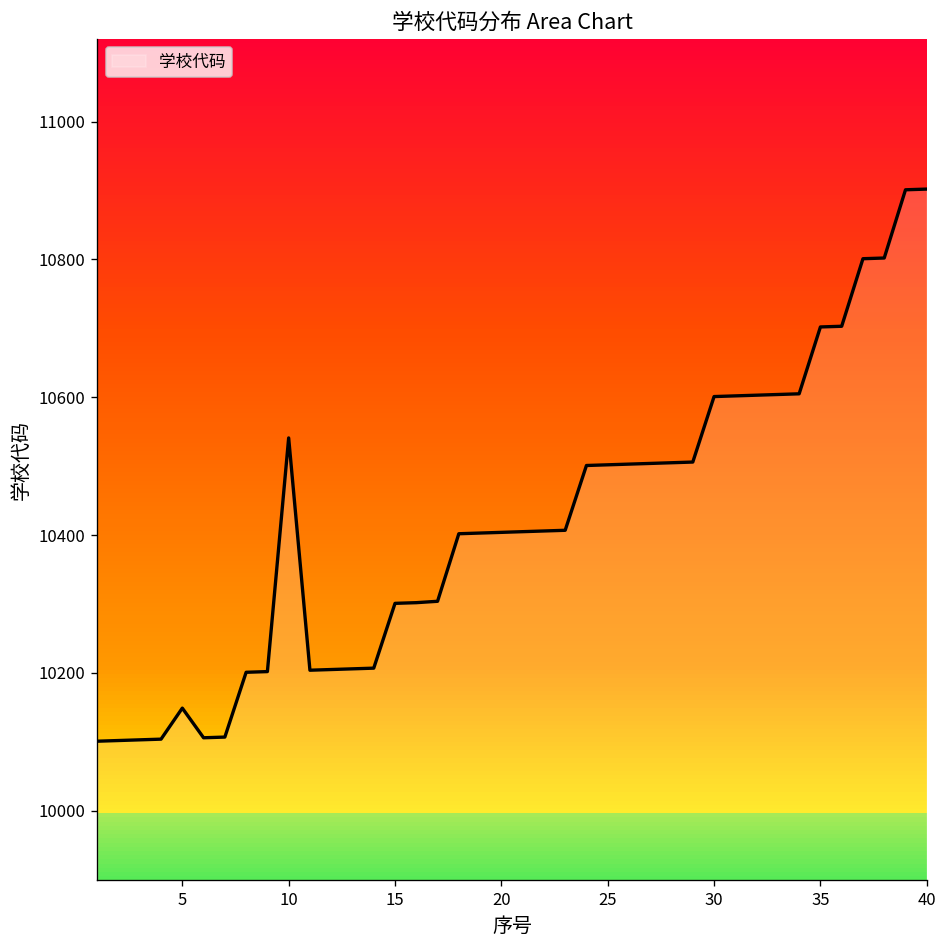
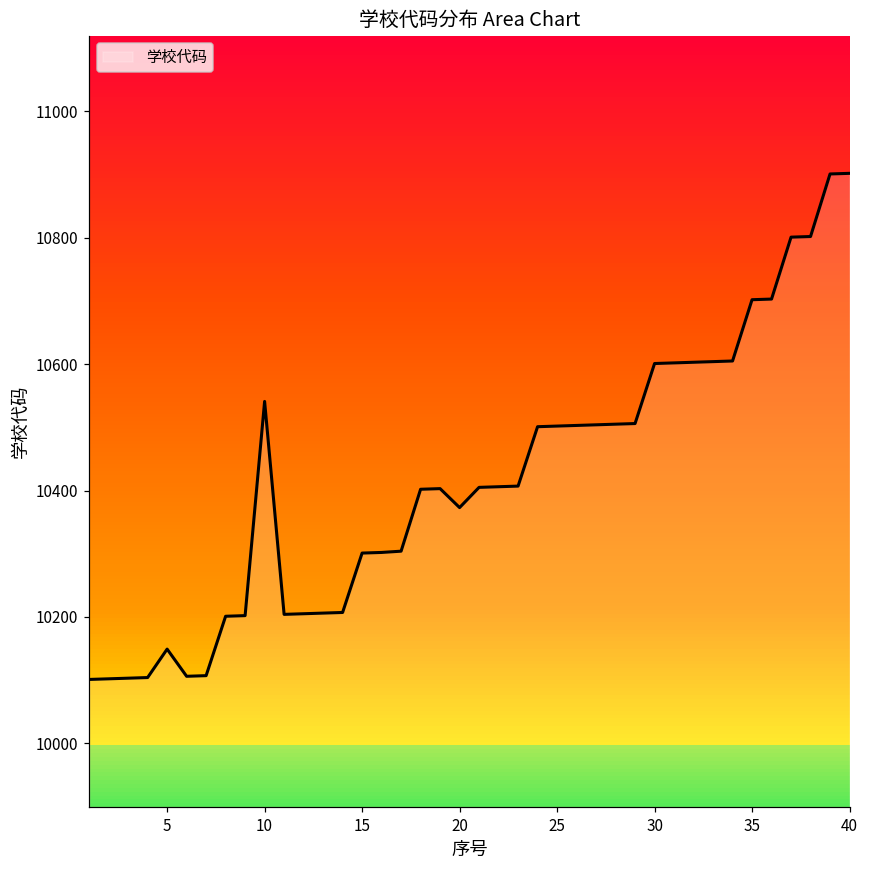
  {
    "学校代码": {
      "5": 10150,
      "10": 10540,
      "15": 10300,
-     "20": 10400,
+     "20": 10370,
      "25": 10500,
      "30": 10600,
      "35": 10700
    }
  }
